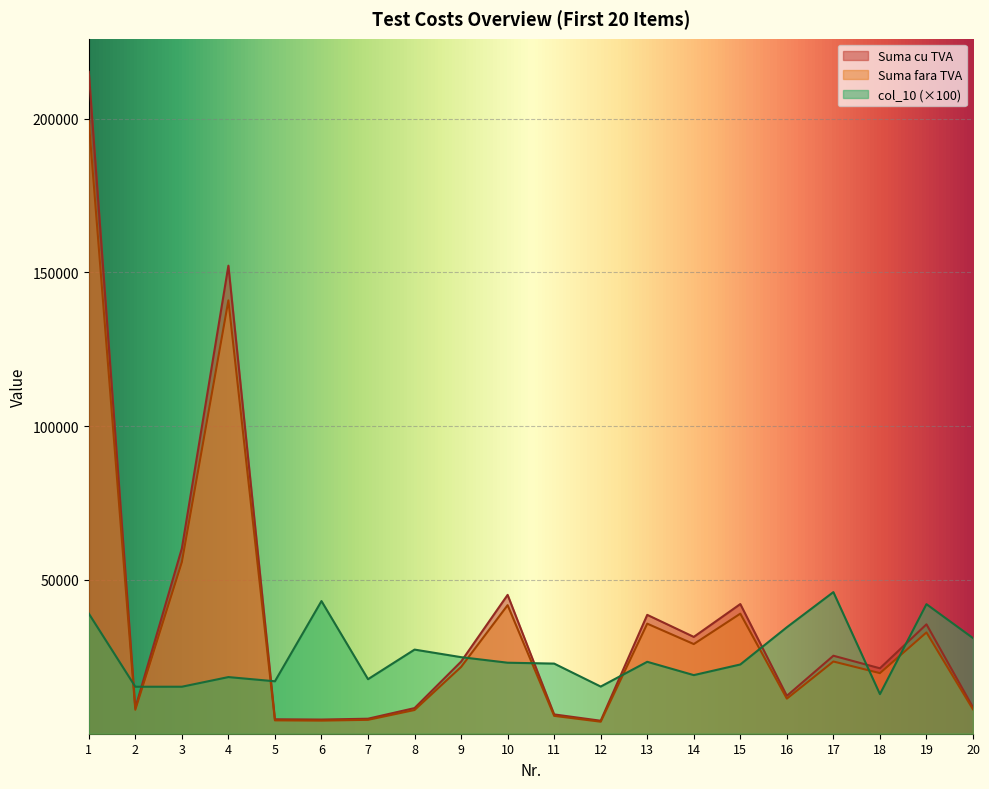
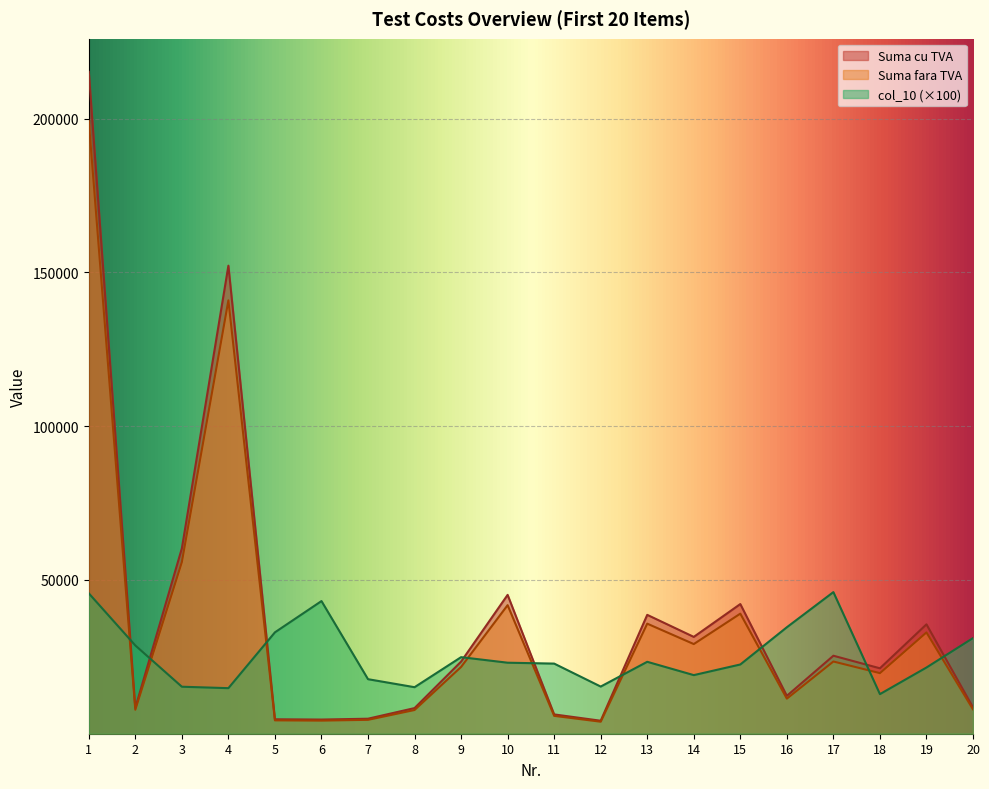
  {
    "col_10 (×100)": {
-     "1": 39000,
-     "2": 15000,
+     "1": 46000,
+     "2": 29000,
      "3": 15000,
-     "4": 18000,
-     "5": 17000,
+     "4": 15000,
+     "5": 33000,
      "6": 43000,
      "7": 18000,
-     "8": 27000,
+     "8": 15000,
      "9": 25000,
      "10": 23000,
      "11": 23000,
      "12": 15000,
      "13": 23000,
      "14": 19000,
      "15": 23000,
      "16": 35000,
      "17": 46000,
      "18": 13000,
-     "19": 42000,
+     "19": 22000,
      "20": 31000
    }
  }
